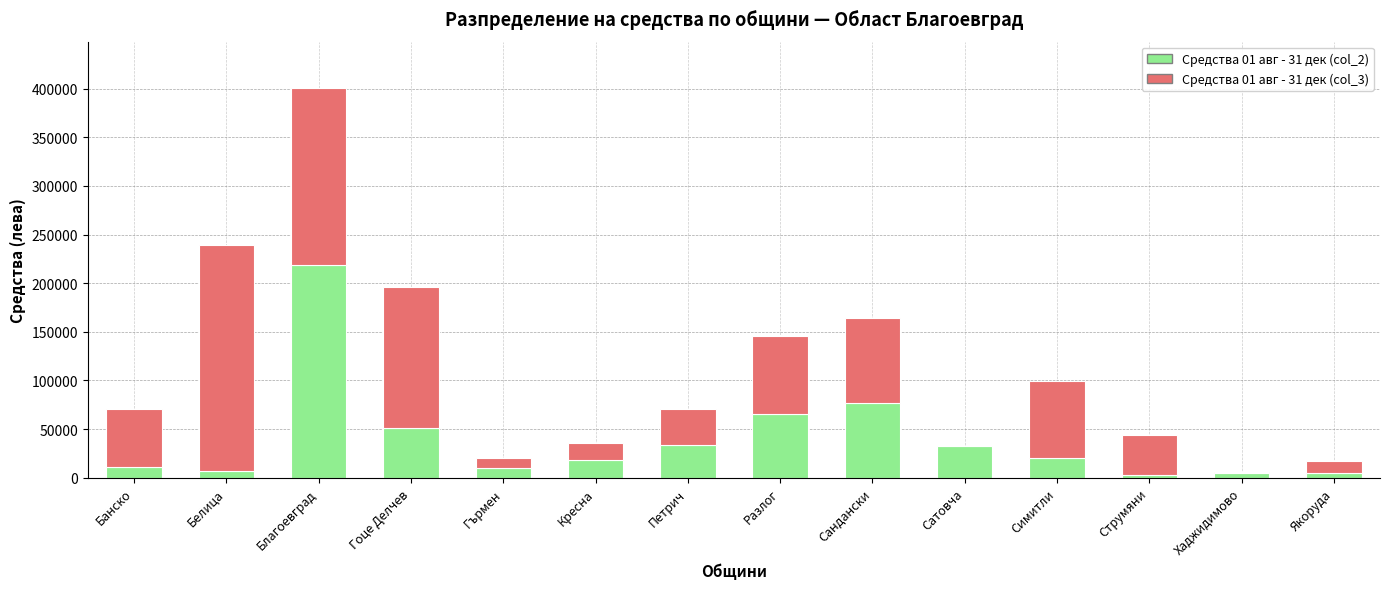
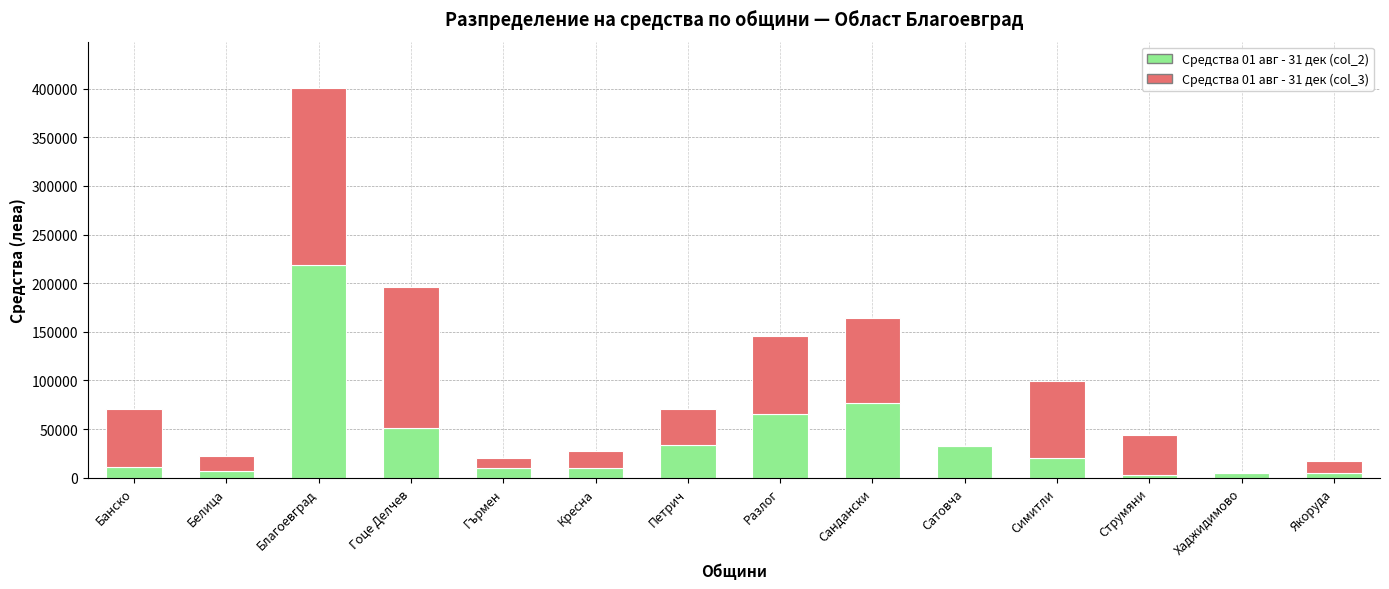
  {
    "Средства 01 авг - 31 дек (col_2)": {
      "Банско": 10000,
      "Белица": 10000,
      "Благоевград": 220000,
      "Гоце Делчев": 50000,
      "Гърмен": 10000,
-     "Кресна": 20000,
+     "Кресна": 10000,
      "Петрич": 30000,
      "Разлог": 70000,
      "Сандански": 80000,
      "Сатовча": 30000,
      "Симитли": 20000,
      "Струмяни": 0,
      "Хаджидимово": 0,
      "Якоруда": 0
    },
    "Средства 01 авг - 31 дек (col_3)": {
      "Банско": 60000,
-     "Белица": 230000,
+     "Белица": 20000,
      "Благоевград": 180000,
      "Гоце Делчев": 140000,
      "Гърмен": 10000,
      "Кресна": 20000,
      "Петрич": 40000,
      "Разлог": 80000,
      "Сандански": 90000,
      "Сатовча": 0,
      "Симитли": 80000,
      "Струмяни": 40000,
      "Якоруда": 10000
    }
  }
